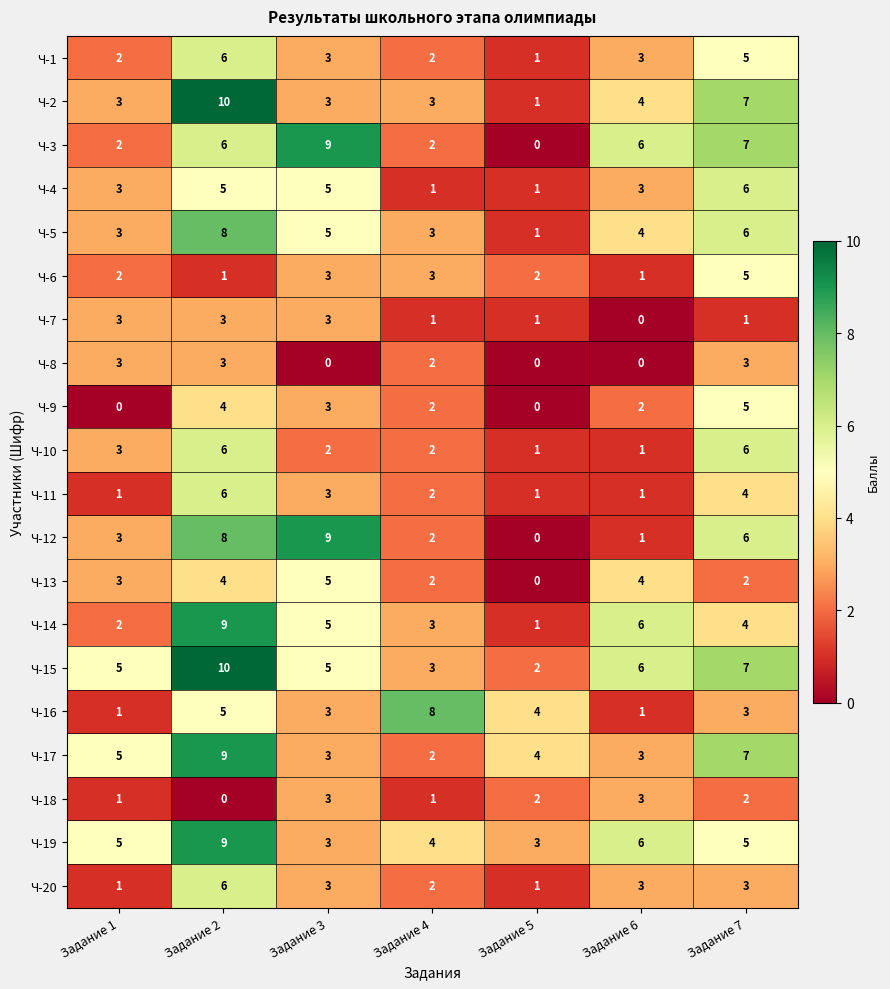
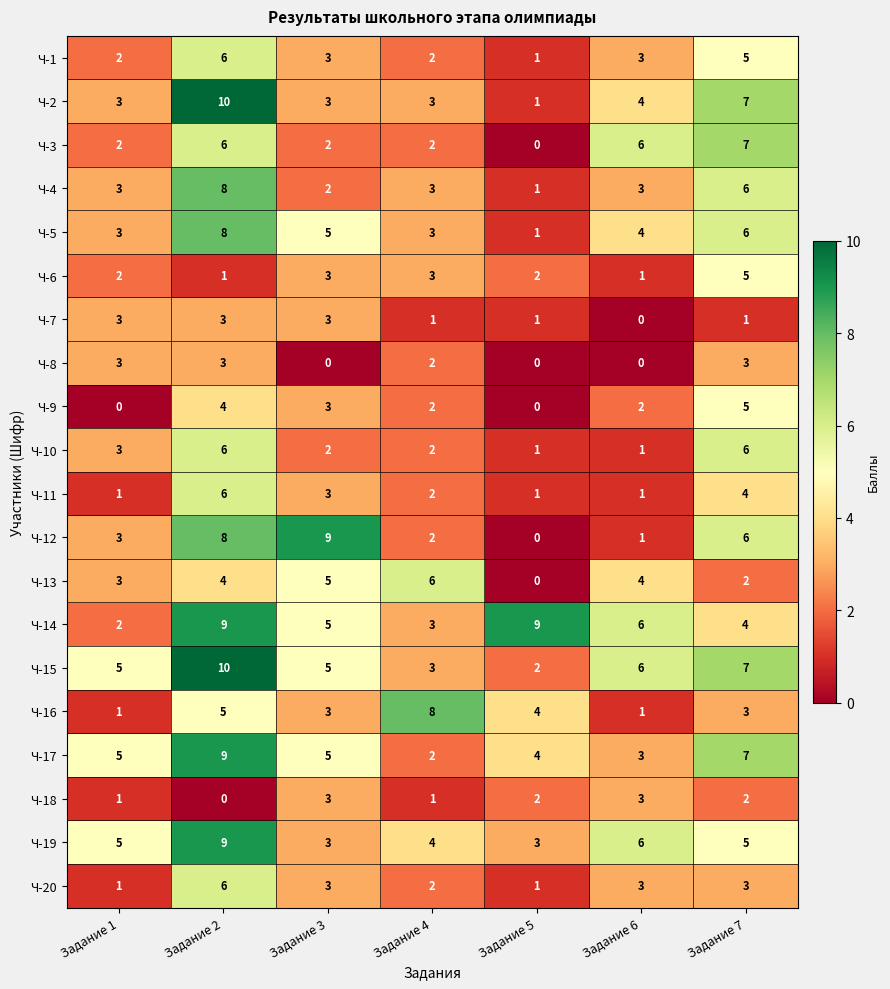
  {
    "Ч-1": {
      "Задание 1": 2,
      "Задание 2": 6,
      "Задание 3": 3,
      "Задание 4": 2,
      "Задание 5": 1,
      "Задание 6": 3,
      "Задание 7": 5
    },
    "Ч-2": {
      "Задание 1": 3,
      "Задание 2": 10,
      "Задание 3": 3,
      "Задание 4": 3,
      "Задание 5": 1,
      "Задание 6": 4,
      "Задание 7": 7
    },
    "Ч-3": {
      "Задание 1": 2,
      "Задание 2": 6,
-     "Задание 3": 9,
+     "Задание 3": 2,
      "Задание 4": 2,
      "Задание 5": 0,
      "Задание 6": 6,
      "Задание 7": 7
    },
    "Ч-4": {
      "Задание 1": 3,
-     "Задание 2": 5,
-     "Задание 3": 5,
-     "Задание 4": 1,
+     "Задание 2": 8,
+     "Задание 3": 2,
+     "Задание 4": 3,
      "Задание 5": 1,
      "Задание 6": 3,
      "Задание 7": 6
    },
    "Ч-5": {
      "Задание 1": 3,
      "Задание 2": 8,
      "Задание 3": 5,
      "Задание 4": 3,
      "Задание 5": 1,
      "Задание 6": 4,
      "Задание 7": 6
    },
    "Ч-6": {
      "Задание 1": 2,
      "Задание 2": 1,
      "Задание 3": 3,
      "Задание 4": 3,
      "Задание 5": 2,
      "Задание 6": 1,
      "Задание 7": 5
    },
    "Ч-7": {
      "Задание 1": 3,
      "Задание 2": 3,
      "Задание 3": 3,
      "Задание 4": 1,
      "Задание 5": 1,
      "Задание 6": 0,
      "Задание 7": 1
    },
    "Ч-8": {
      "Задание 1": 3,
      "Задание 2": 3,
      "Задание 3": 0,
      "Задание 4": 2,
      "Задание 5": 0,
      "Задание 6": 0,
      "Задание 7": 3
    },
    "Ч-9": {
      "Задание 1": 0,
      "Задание 2": 4,
      "Задание 3": 3,
      "Задание 4": 2,
      "Задание 5": 0,
      "Задание 6": 2,
      "Задание 7": 5
    },
    "Ч-10": {
      "Задание 1": 3,
      "Задание 2": 6,
      "Задание 3": 2,
      "Задание 4": 2,
      "Задание 5": 1,
      "Задание 6": 1,
      "Задание 7": 6
    },
    "Ч-11": {
      "Задание 1": 1,
      "Задание 2": 6,
      "Задание 3": 3,
      "Задание 4": 2,
      "Задание 5": 1,
      "Задание 6": 1,
      "Задание 7": 4
    },
    "Ч-12": {
      "Задание 1": 3,
      "Задание 2": 8,
      "Задание 3": 9,
      "Задание 4": 2,
      "Задание 5": 0,
      "Задание 6": 1,
      "Задание 7": 6
    },
    "Ч-13": {
      "Задание 1": 3,
      "Задание 2": 4,
      "Задание 3": 5,
-     "Задание 4": 2,
+     "Задание 4": 6,
      "Задание 5": 0,
      "Задание 6": 4,
      "Задание 7": 2
    },
    "Ч-14": {
      "Задание 1": 2,
      "Задание 2": 9,
      "Задание 3": 5,
      "Задание 4": 3,
-     "Задание 5": 1,
+     "Задание 5": 9,
      "Задание 6": 6,
      "Задание 7": 4
    },
    "Ч-15": {
      "Задание 1": 5,
      "Задание 2": 10,
      "Задание 3": 5,
      "Задание 4": 3,
      "Задание 5": 2,
      "Задание 6": 6,
      "Задание 7": 7
    },
    "Ч-16": {
      "Задание 1": 1,
      "Задание 2": 5,
      "Задание 3": 3,
      "Задание 4": 8,
      "Задание 5": 4,
      "Задание 6": 1,
      "Задание 7": 3
    },
    "Ч-17": {
      "Задание 1": 5,
      "Задание 2": 9,
-     "Задание 3": 3,
+     "Задание 3": 5,
      "Задание 4": 2,
      "Задание 5": 4,
      "Задание 6": 3,
      "Задание 7": 7
    },
    "Ч-18": {
      "Задание 1": 1,
      "Задание 2": 0,
      "Задание 3": 3,
      "Задание 4": 1,
      "Задание 5": 2,
      "Задание 6": 3,
      "Задание 7": 2
    },
    "Ч-19": {
      "Задание 1": 5,
      "Задание 2": 9,
      "Задание 3": 3,
      "Задание 4": 4,
      "Задание 5": 3,
      "Задание 6": 6,
      "Задание 7": 5
    },
    "Ч-20": {
      "Задание 1": 1,
      "Задание 2": 6,
      "Задание 3": 3,
      "Задание 4": 2,
      "Задание 5": 1,
      "Задание 6": 3,
      "Задание 7": 3
    }
  }
